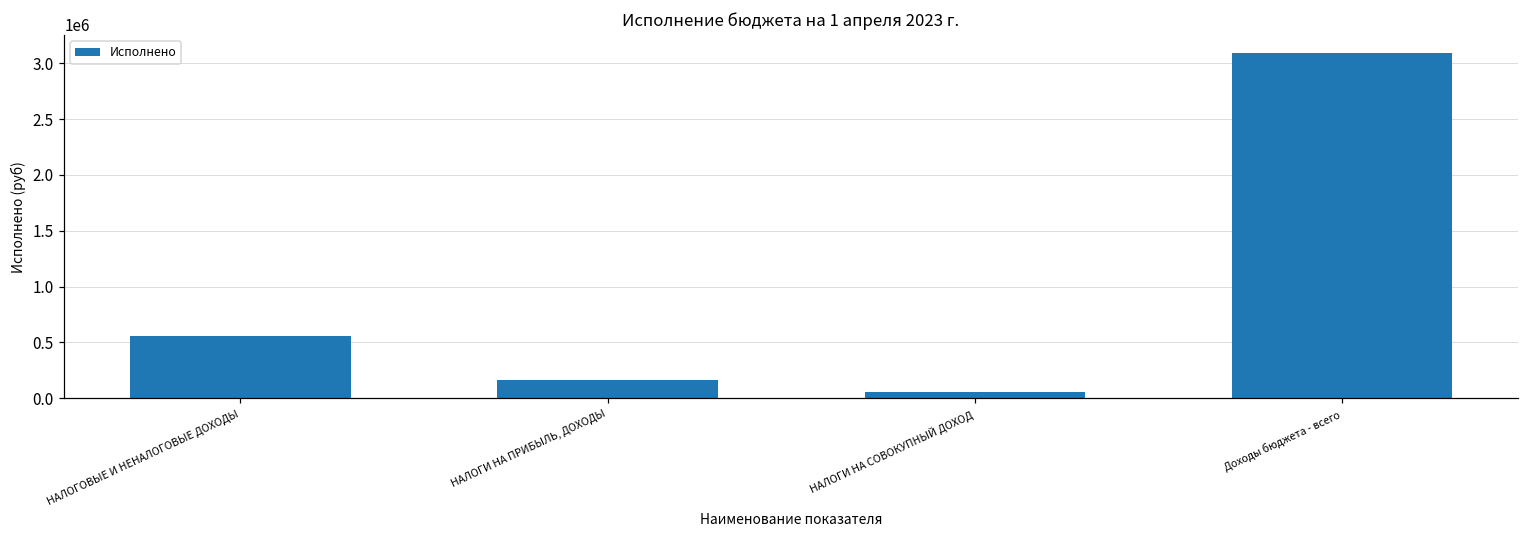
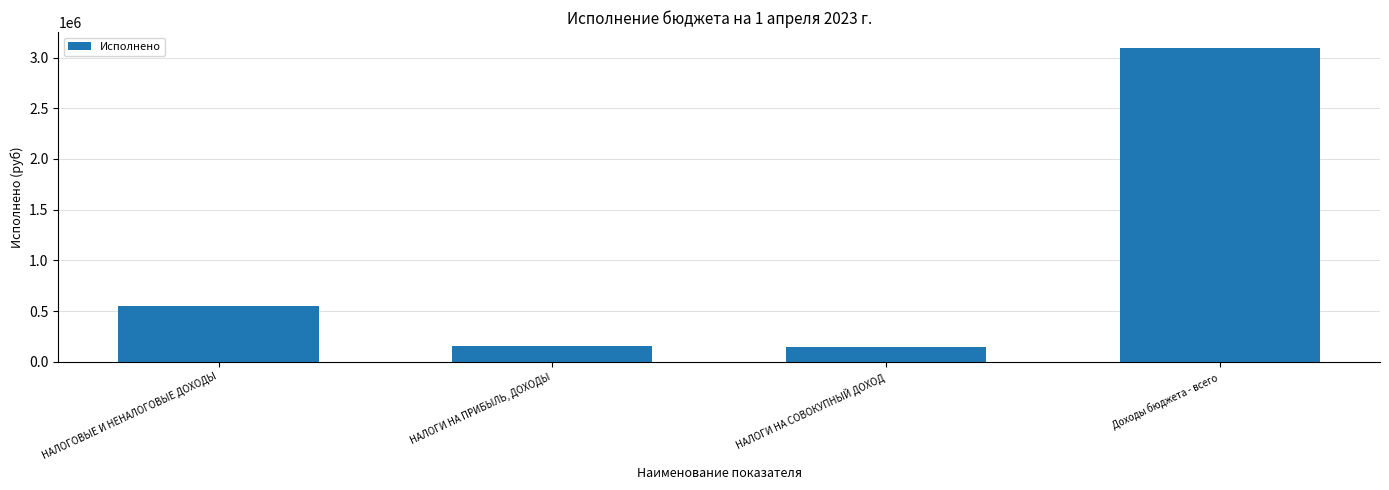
  {
    "НАЛОГОВЫЕ И НЕНАЛОГОВЫЕ ДОХОДЫ": 550000,
    "НАЛОГИ НА ПРИБЫЛЬ, ДОХОДЫ": 160000,
-   "НАЛОГИ НА СОВОКУПНЫЙ ДОХОД": 60000,
+   "НАЛОГИ НА СОВОКУПНЫЙ ДОХОД": 150000,
    "Доходы бюджета - всего": 3100000
  }
